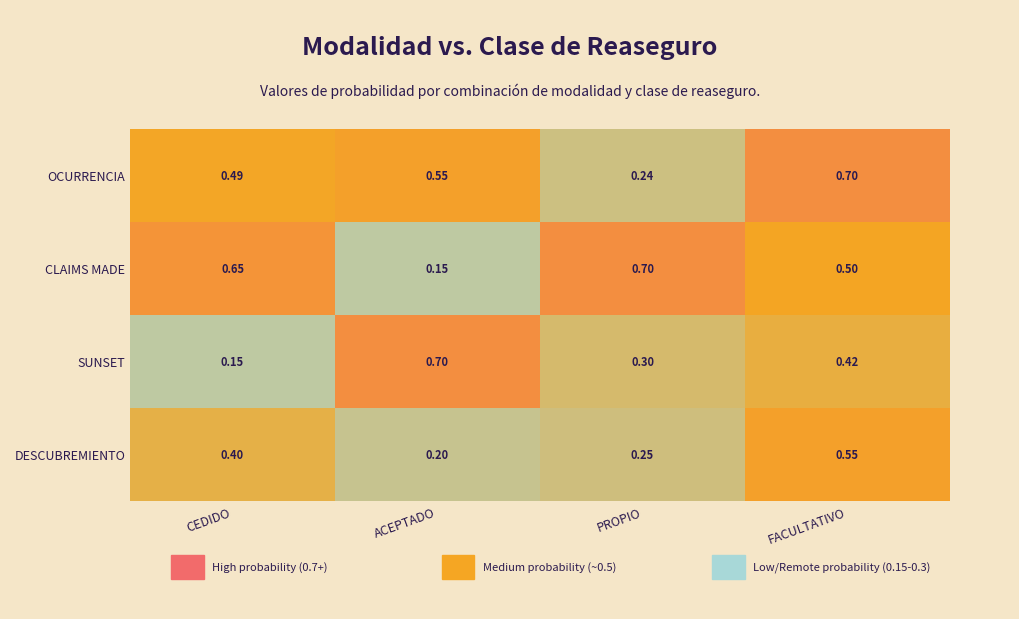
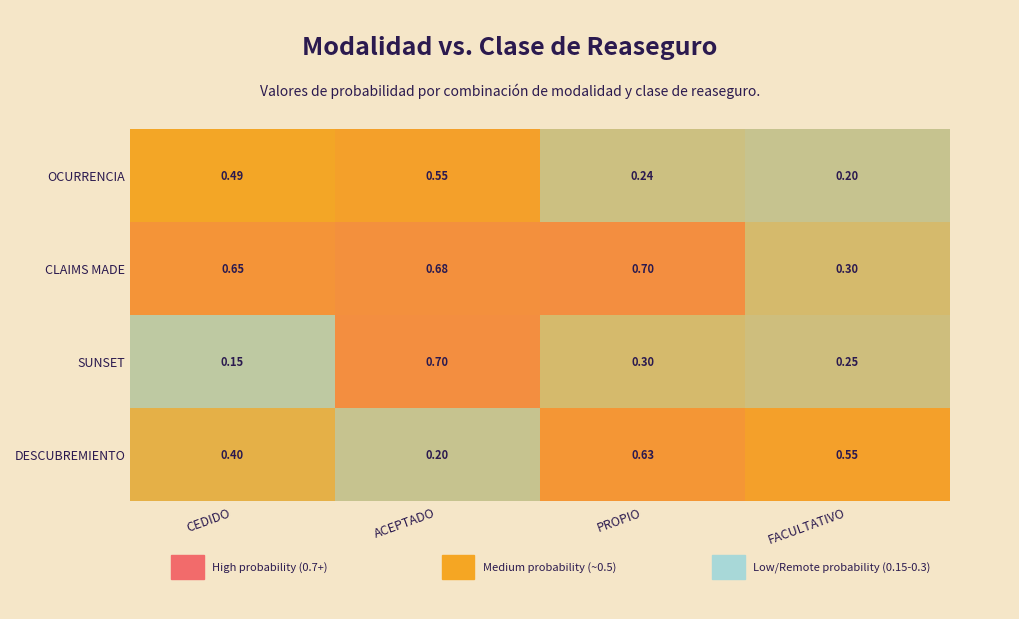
  {
    "OCURRENCIA": {
      "CEDIDO": 0.49,
      "ACEPTADO": 0.55,
      "PROPIO": 0.24,
-     "FACULTATIVO": 0.70
+     "FACULTATIVO": 0.20
    },
    "CLAIMS MADE": {
      "CEDIDO": 0.65,
-     "ACEPTADO": 0.15,
+     "ACEPTADO": 0.68,
      "PROPIO": 0.70,
-     "FACULTATIVO": 0.50
+     "FACULTATIVO": 0.30
    },
    "SUNSET": {
      "CEDIDO": 0.15,
      "ACEPTADO": 0.70,
      "PROPIO": 0.30,
-     "FACULTATIVO": 0.42
+     "FACULTATIVO": 0.25
    },
    "DESCUBREMIENTO": {
      "CEDIDO": 0.40,
      "ACEPTADO": 0.20,
-     "PROPIO": 0.25,
+     "PROPIO": 0.63,
      "FACULTATIVO": 0.55
    }
  }
